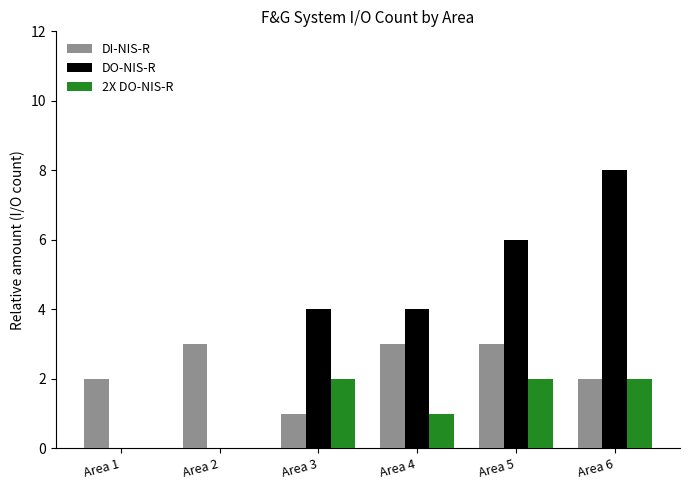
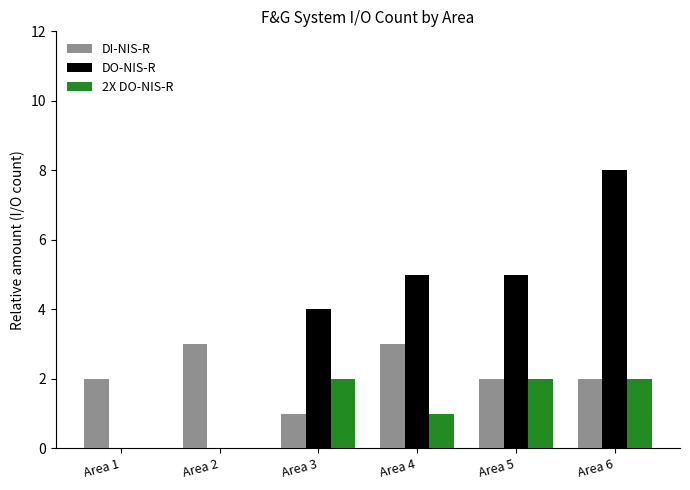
  {
    "DI-NIS-R": {
      "Area 1": 2,
      "Area 2": 3,
      "Area 3": 1,
      "Area 4": 3,
-     "Area 5": 3,
+     "Area 5": 2,
      "Area 6": 2
    },
    "DO-NIS-R": {
      "Area 1": 0,
      "Area 2": 0,
      "Area 3": 4,
-     "Area 4": 4,
-     "Area 5": 6,
+     "Area 4": 5,
+     "Area 5": 5,
      "Area 6": 8
    },
    "2X DO-NIS-R": {
      "Area 1": 0,
      "Area 2": 0,
      "Area 3": 2,
      "Area 4": 1,
      "Area 5": 2,
      "Area 6": 2
    }
  }
